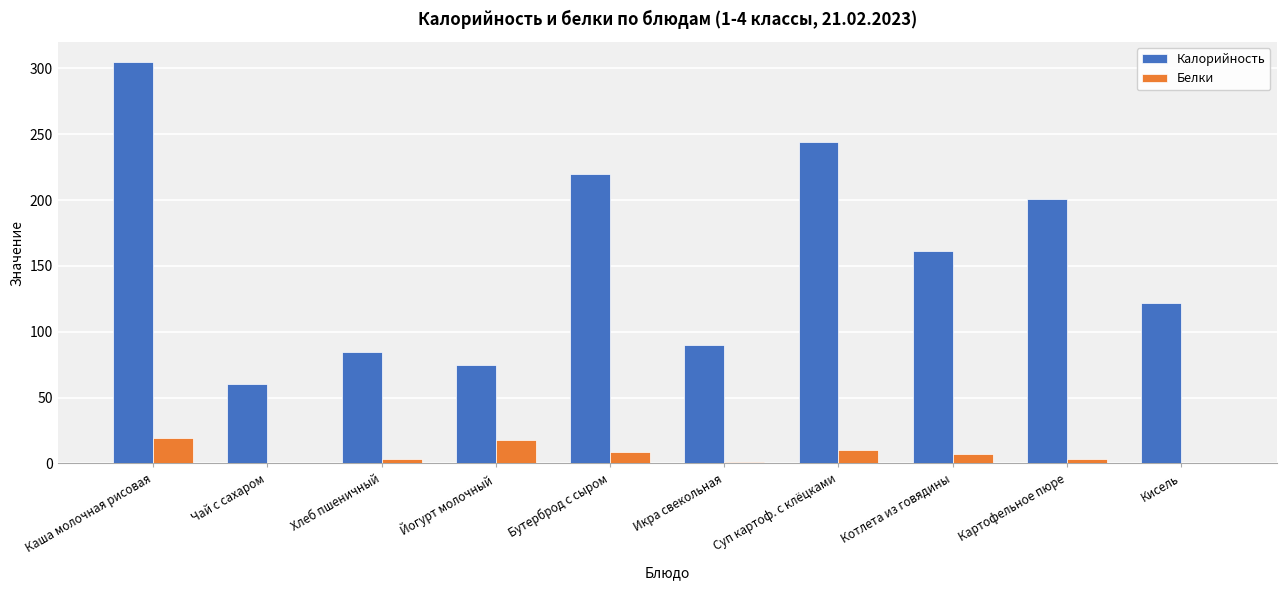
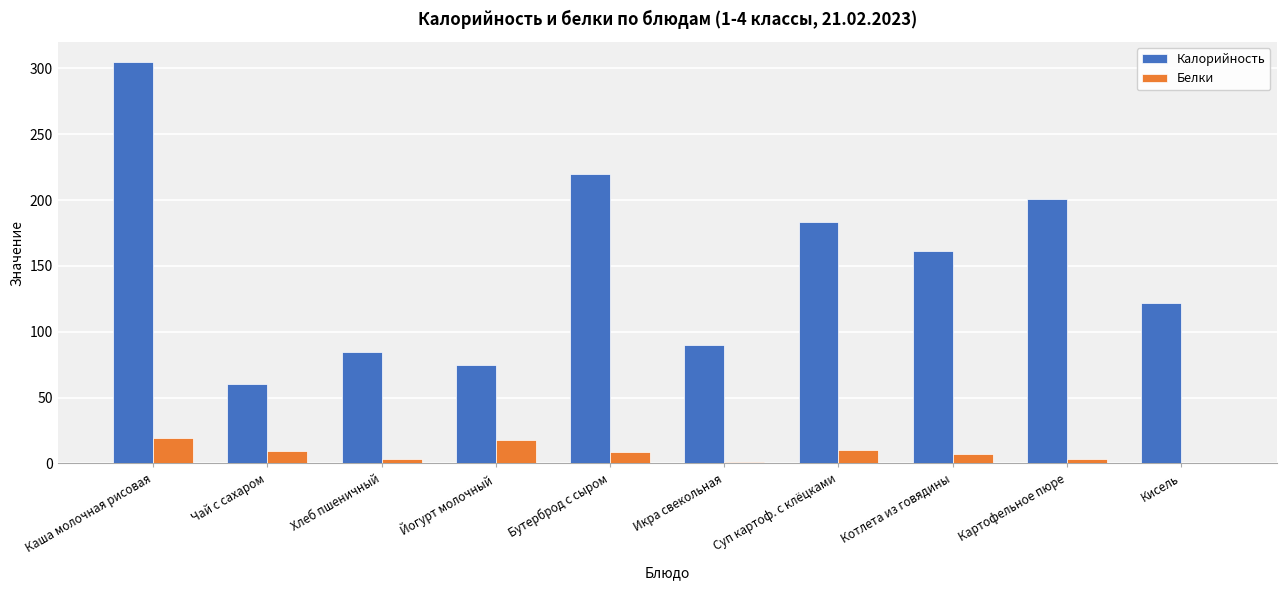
  {
    "Калорийность": {
      "Каша молочная рисовая": 305,
      "Чай с сахаром": 60,
      "Хлеб пшеничный": 85,
      "Йогурт молочный": 75,
      "Бутерброд с сыром": 220,
      "Икра свекольная": 90,
-     "Суп картоф. с клёцками": 244,
+     "Суп картоф. с клёцками": 183,
      "Котлета из говядины": 161,
      "Картофельное пюре": 201,
      "Кисель": 122
    },
    "Белки": {
      "Каша молочная рисовая": 19,
-     "Чай с сахаром": 0,
+     "Чай с сахаром": 9,
      "Хлеб пшеничный": 3,
      "Йогурт молочный": 18,
      "Бутерброд с сыром": 9,
      "Суп картоф. с клёцками": 10,
      "Котлета из говядины": 7,
      "Картофельное пюре": 3
    }
  }
